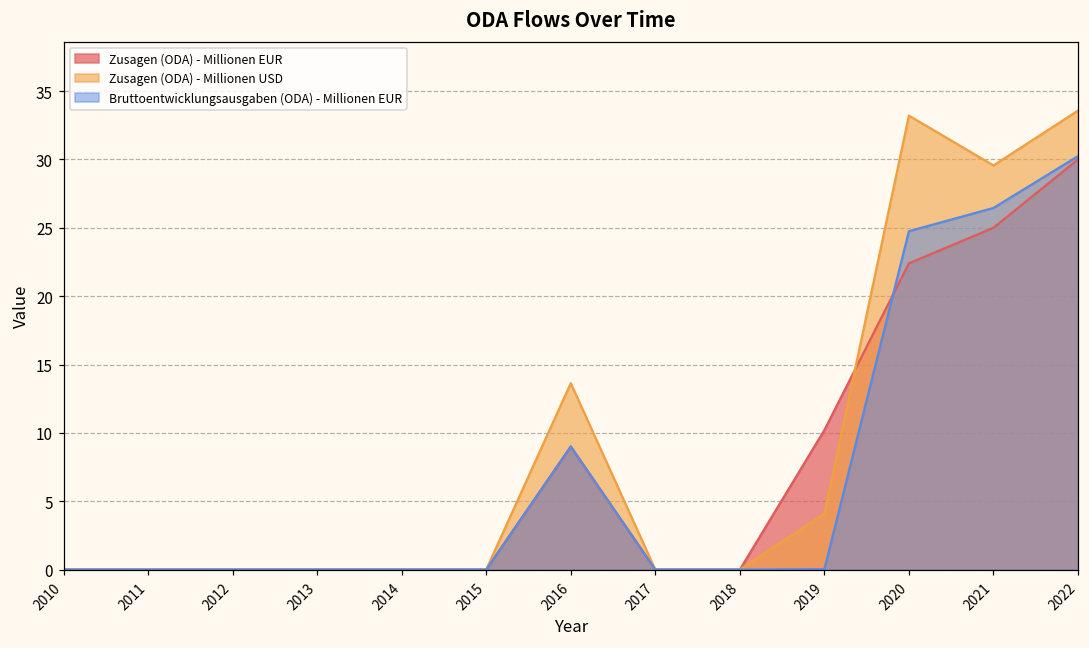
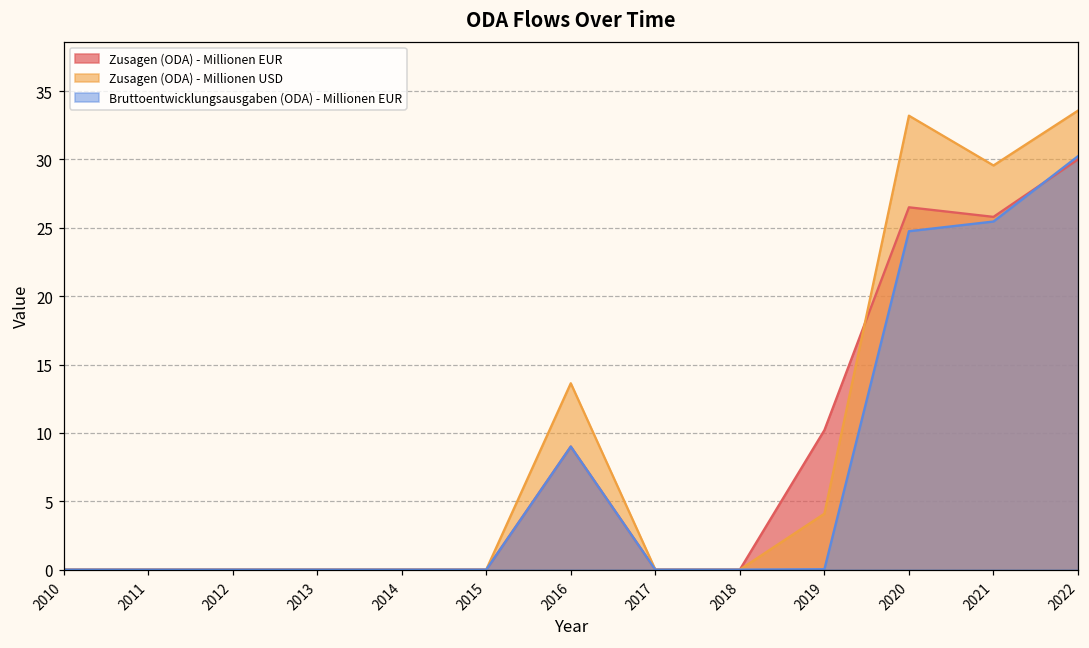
  {
    "Zusagen (ODA) - Millionen EUR": {
      "2019": 10.2,
-     "2020": 22.4,
-     "2021": 25.0,
+     "2020": 26.5,
+     "2021": 25.8,
      "2022": 30.0
    },
    "Zusagen (ODA) - Millionen USD": {
      "2016": 13.6,
      "2019": 4.1,
      "2020": 33.2,
      "2021": 29.6,
      "2022": 33.6
    },
    "Bruttoentwicklungsausgaben (ODA) - Millionen EUR": {
      "2019": 0.0,
      "2020": 24.8,
-     "2021": 26.5,
+     "2021": 25.5,
      "2022": 30.2
    }
  }
